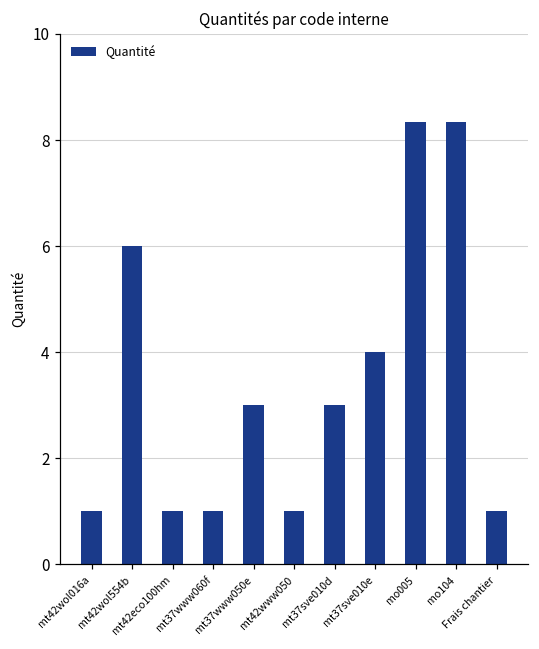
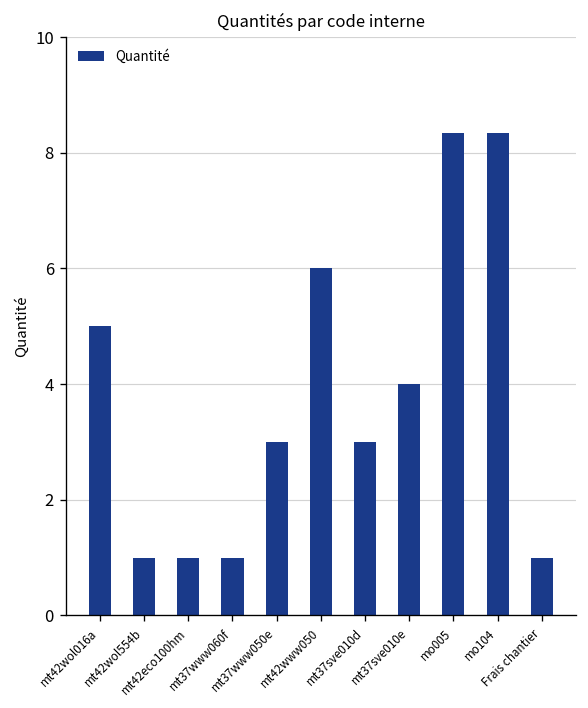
  {
-   "mt42wol016a": 1,
-   "mt42wol554b": 6,
+   "mt42wol016a": 5,
+   "mt42wol554b": 1,
    "mt42eco100hm": 1,
    "mt37www060f": 1,
    "mt37www050e": 3,
-   "mt42www050": 1,
+   "mt42www050": 6,
    "mt37sve010d": 3,
    "mt37sve010e": 4,
    "mo005": 8.3,
    "mo104": 8.3,
    "Frais chantier": 1
  }
